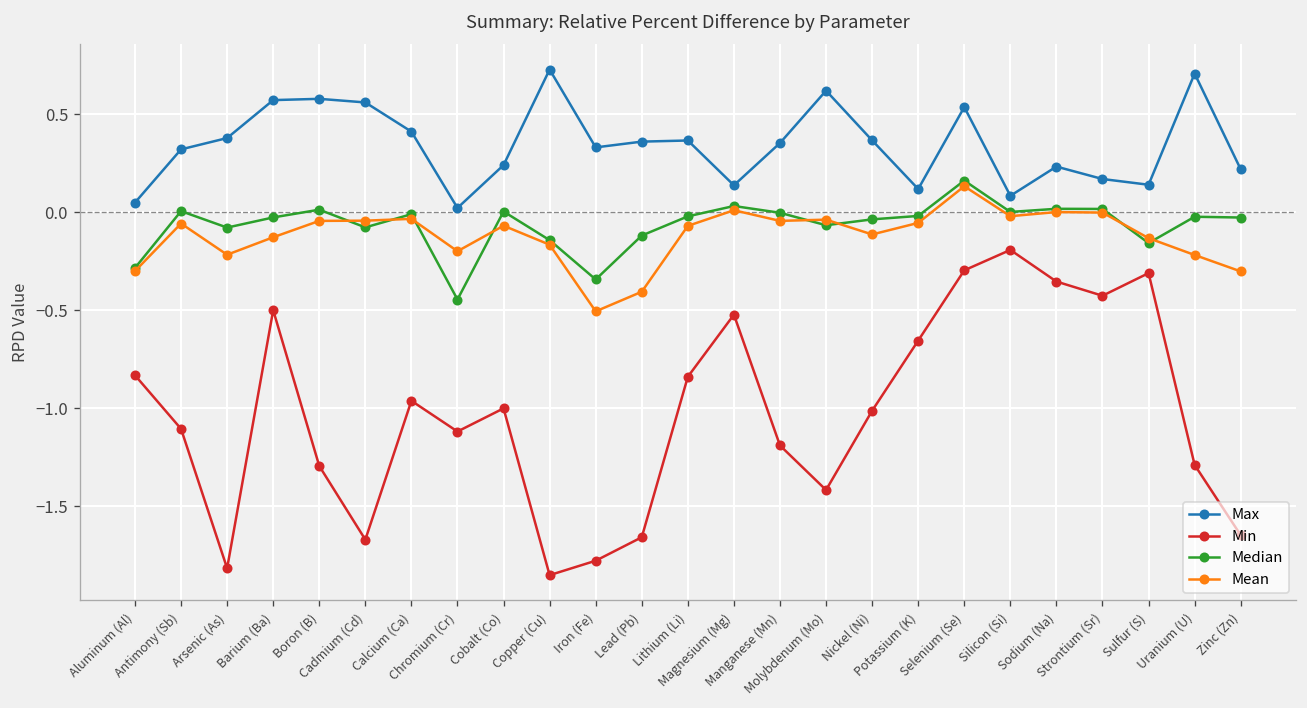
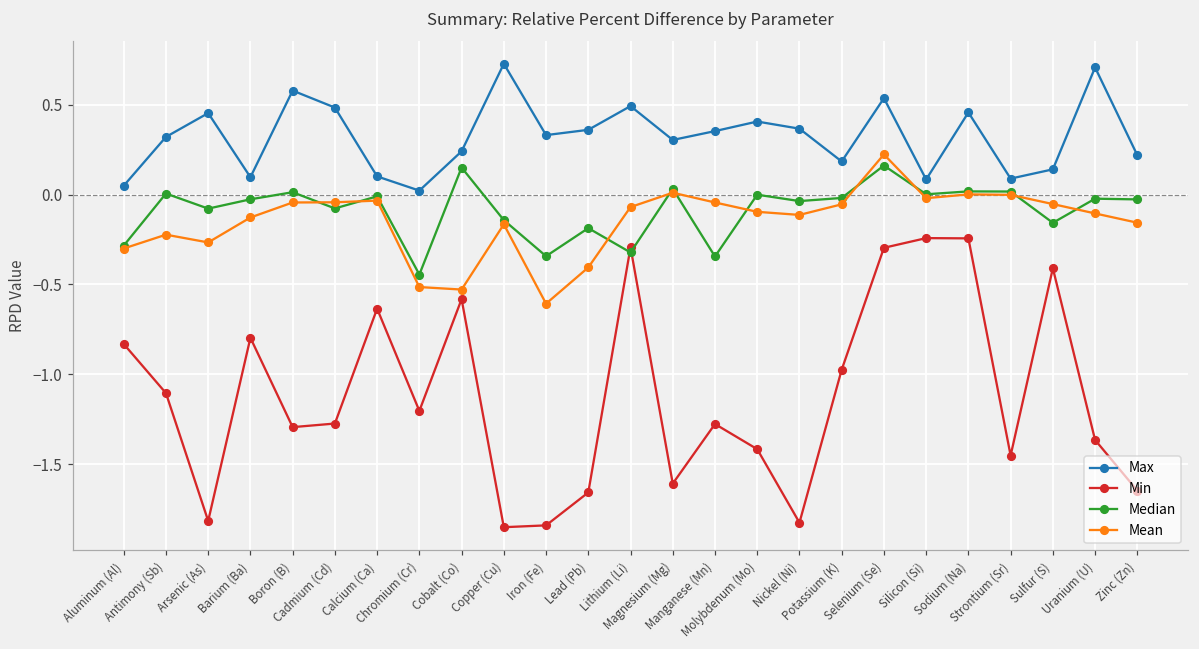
  {
    "Max": {
      "Aluminum (Al)": 0.05,
      "Antimony (Sb)": 0.32,
-     "Arsenic (As)": 0.38,
-     "Barium (Ba)": 0.57,
+     "Arsenic (As)": 0.45,
+     "Barium (Ba)": 0.10,
      "Boron (B)": 0.58,
-     "Cadmium (Cd)": 0.56,
-     "Calcium (Ca)": 0.41,
+     "Cadmium (Cd)": 0.48,
+     "Calcium (Ca)": 0.10,
      "Chromium (Cr)": 0.02,
      "Cobalt (Co)": 0.24,
      "Copper (Cu)": 0.73,
      "Iron (Fe)": 0.33,
      "Lead (Pb)": 0.36,
-     "Lithium (Li)": 0.37,
-     "Magnesium (Mg)": 0.14,
+     "Lithium (Li)": 0.49,
+     "Magnesium (Mg)": 0.30,
      "Manganese (Mn)": 0.35,
-     "Molybdenum (Mo)": 0.62,
+     "Molybdenum (Mo)": 0.41,
      "Nickel (Ni)": 0.37,
-     "Potassium (K)": 0.12,
+     "Potassium (K)": 0.18,
      "Selenium (Se)": 0.54,
      "Silicon (Si)": 0.08,
-     "Sodium (Na)": 0.23,
-     "Strontium (Sr)": 0.17,
+     "Sodium (Na)": 0.46,
+     "Strontium (Sr)": 0.09,
      "Sulfur (S)": 0.14,
      "Uranium (U)": 0.71,
      "Zinc (Zn)": 0.22
    },
    "Min": {
      "Aluminum (Al)": -0.83,
      "Antimony (Sb)": -1.10,
      "Arsenic (As)": -1.82,
-     "Barium (Ba)": -0.50,
+     "Barium (Ba)": -0.80,
      "Boron (B)": -1.29,
-     "Cadmium (Cd)": -1.67,
-     "Calcium (Ca)": -0.96,
-     "Chromium (Cr)": -1.12,
-     "Cobalt (Co)": -1.00,
+     "Cadmium (Cd)": -1.27,
+     "Calcium (Ca)": -0.63,
+     "Chromium (Cr)": -1.20,
+     "Cobalt (Co)": -0.58,
      "Copper (Cu)": -1.85,
-     "Iron (Fe)": -1.78,
+     "Iron (Fe)": -1.84,
      "Lead (Pb)": -1.66,
-     "Lithium (Li)": -0.84,
-     "Magnesium (Mg)": -0.52,
-     "Manganese (Mn)": -1.19,
+     "Lithium (Li)": -0.29,
+     "Magnesium (Mg)": -1.61,
+     "Manganese (Mn)": -1.28,
      "Molybdenum (Mo)": -1.42,
-     "Nickel (Ni)": -1.01,
-     "Potassium (K)": -0.65,
+     "Nickel (Ni)": -1.82,
+     "Potassium (K)": -0.97,
      "Selenium (Se)": -0.30,
-     "Silicon (Si)": -0.19,
-     "Sodium (Na)": -0.35,
-     "Strontium (Sr)": -0.43,
-     "Sulfur (S)": -0.31,
-     "Uranium (U)": -1.29
+     "Silicon (Si)": -0.24,
+     "Sodium (Na)": -0.24,
+     "Strontium (Sr)": -1.45,
+     "Sulfur (S)": -0.41,
+     "Uranium (U)": -1.36
    },
    "Median": {
      "Aluminum (Al)": -0.28,
      "Antimony (Sb)": 0.01,
      "Arsenic (As)": -0.08,
      "Barium (Ba)": -0.03,
      "Boron (B)": 0.01,
      "Cadmium (Cd)": -0.08,
      "Calcium (Ca)": -0.01,
      "Chromium (Cr)": -0.45,
-     "Cobalt (Co)": 0.00,
+     "Cobalt (Co)": 0.15,
      "Copper (Cu)": -0.14,
      "Iron (Fe)": -0.34,
-     "Lead (Pb)": -0.12,
-     "Lithium (Li)": -0.02,
+     "Lead (Pb)": -0.19,
+     "Lithium (Li)": -0.32,
      "Magnesium (Mg)": 0.03,
-     "Manganese (Mn)": 0.00,
-     "Molybdenum (Mo)": -0.07,
+     "Manganese (Mn)": -0.34,
+     "Molybdenum (Mo)": 0.00,
      "Nickel (Ni)": -0.04,
      "Potassium (K)": -0.02,
      "Selenium (Se)": 0.16,
      "Silicon (Si)": 0.00,
      "Sodium (Na)": 0.02,
      "Strontium (Sr)": 0.02,
      "Sulfur (S)": -0.16,
      "Uranium (U)": -0.02,
      "Zinc (Zn)": -0.03
    },
    "Mean": {
      "Aluminum (Al)": -0.30,
-     "Antimony (Sb)": -0.06,
-     "Arsenic (As)": -0.22,
+     "Antimony (Sb)": -0.22,
+     "Arsenic (As)": -0.27,
      "Barium (Ba)": -0.13,
      "Boron (B)": -0.04,
      "Cadmium (Cd)": -0.04,
      "Calcium (Ca)": -0.03,
-     "Chromium (Cr)": -0.20,
-     "Cobalt (Co)": -0.07,
+     "Chromium (Cr)": -0.51,
+     "Cobalt (Co)": -0.53,
      "Copper (Cu)": -0.17,
-     "Iron (Fe)": -0.51,
+     "Iron (Fe)": -0.61,
      "Lead (Pb)": -0.41,
      "Lithium (Li)": -0.07,
      "Magnesium (Mg)": 0.01,
      "Manganese (Mn)": -0.04,
-     "Molybdenum (Mo)": -0.04,
+     "Molybdenum (Mo)": -0.10,
      "Nickel (Ni)": -0.11,
      "Potassium (K)": -0.05,
-     "Selenium (Se)": 0.13,
+     "Selenium (Se)": 0.22,
      "Silicon (Si)": -0.02,
      "Sodium (Na)": 0.00,
      "Strontium (Sr)": 0.00,
-     "Sulfur (S)": -0.13,
-     "Uranium (U)": -0.22,
-     "Zinc (Zn)": -0.30
+     "Sulfur (S)": -0.05,
+     "Uranium (U)": -0.11,
+     "Zinc (Zn)": -0.16
    }
  }
